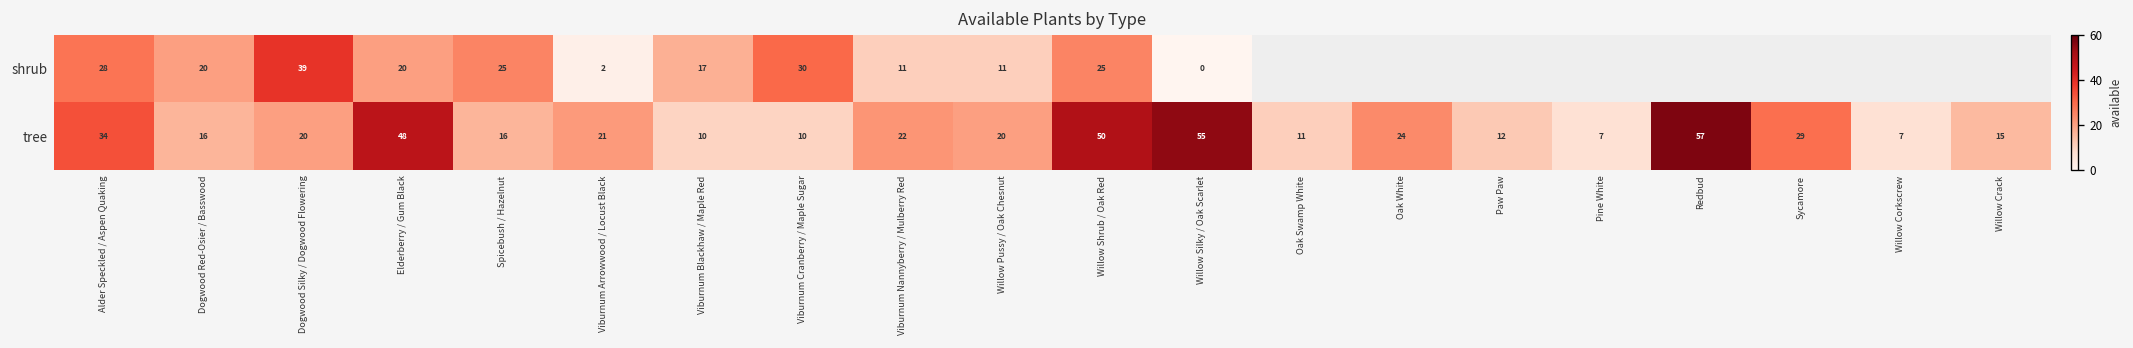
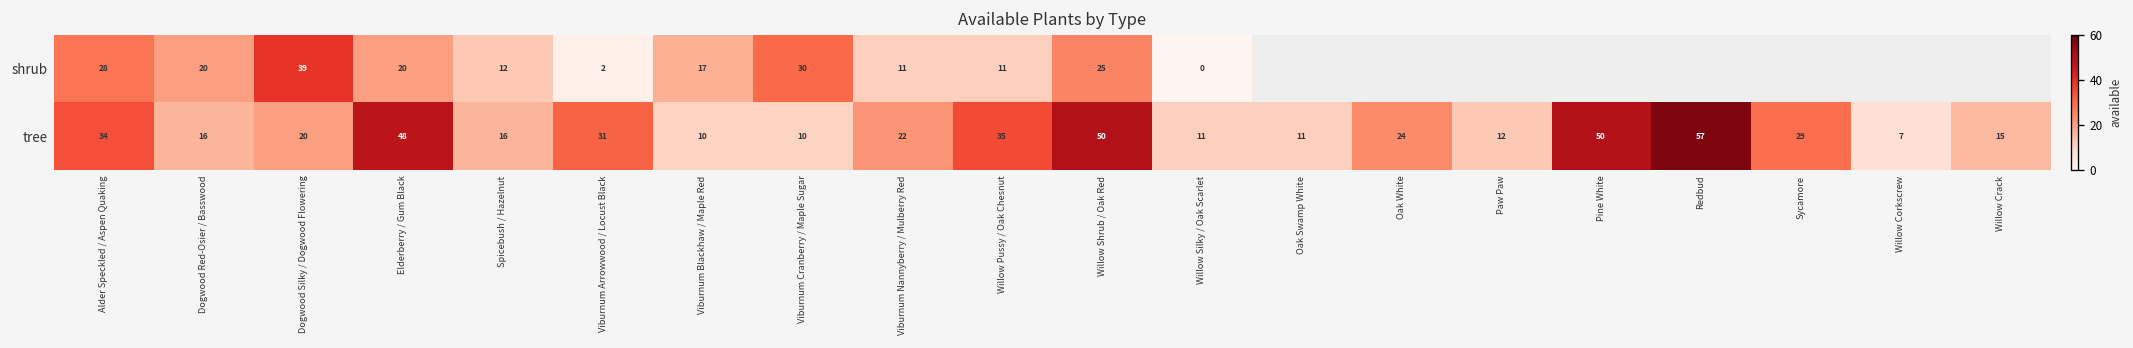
  {
    "shrub": {
      "Alder Speckled / Aspen Quaking": 28,
      "Dogwood Red-Osier / Basswood": 20,
      "Dogwood Silky / Dogwood Flowering": 39,
      "Elderberry / Gum Black": 20,
-     "Spicebush / Hazelnut": 25,
+     "Spicebush / Hazelnut": 12,
      "Viburnum Arrowwood / Locust Black": 2,
      "Viburnum Blackhaw / Maple Red": 17,
      "Viburnum Cranberry / Maple Sugar": 30,
      "Viburnum Nannyberry / Mulberry Red": 11,
      "Willow Pussy / Oak Chesnut": 11,
      "Willow Shrub / Oak Red": 25,
      "Willow Silky / Oak Scarlet": 0
    },
    "tree": {
      "Alder Speckled / Aspen Quaking": 34,
      "Dogwood Red-Osier / Basswood": 16,
      "Dogwood Silky / Dogwood Flowering": 20,
      "Elderberry / Gum Black": 48,
      "Spicebush / Hazelnut": 16,
-     "Viburnum Arrowwood / Locust Black": 21,
+     "Viburnum Arrowwood / Locust Black": 31,
      "Viburnum Blackhaw / Maple Red": 10,
      "Viburnum Cranberry / Maple Sugar": 10,
      "Viburnum Nannyberry / Mulberry Red": 22,
-     "Willow Pussy / Oak Chesnut": 20,
+     "Willow Pussy / Oak Chesnut": 35,
      "Willow Shrub / Oak Red": 50,
-     "Willow Silky / Oak Scarlet": 55,
+     "Willow Silky / Oak Scarlet": 11,
      "Oak Swamp White": 11,
      "Oak White": 24,
      "Paw Paw": 12,
-     "Pine White": 7,
+     "Pine White": 50,
      "Redbud": 57,
      "Sycamore": 29,
      "Willow Corkscrew": 7,
      "Willow Crack": 15
    }
  }
